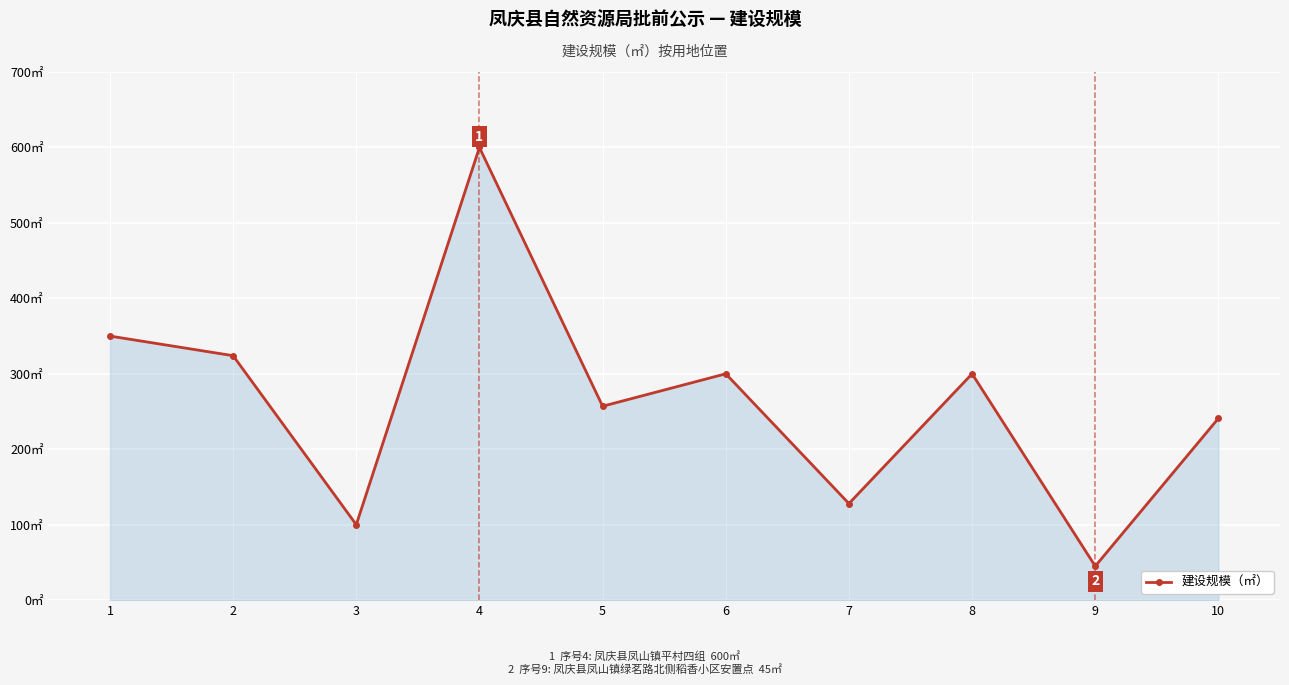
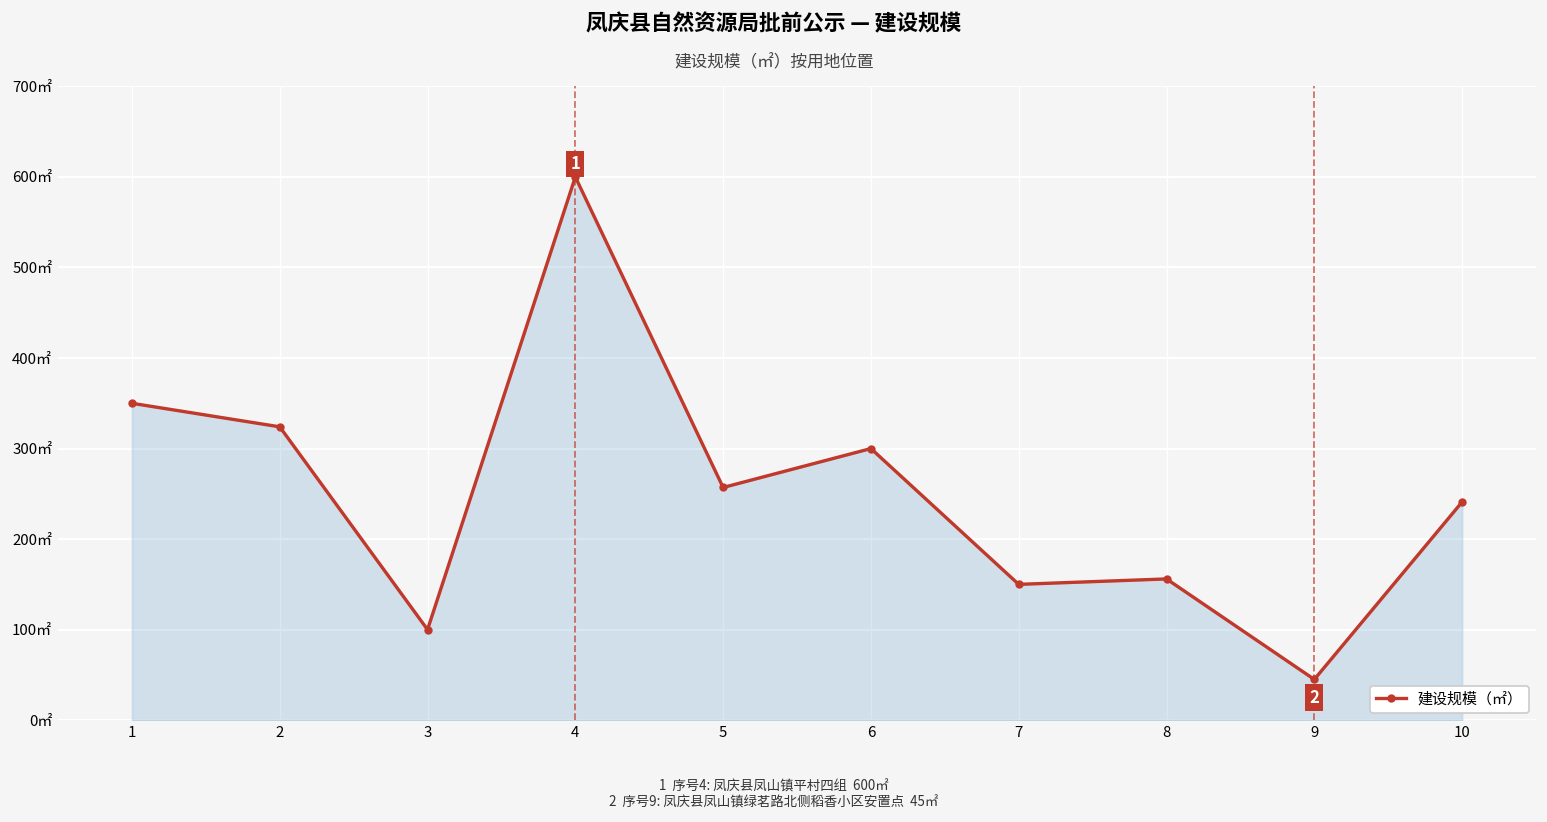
  {
    "1": "350㎡",
    "2": "320㎡",
    "3": "100㎡",
    "5": "260㎡",
    "6": "300㎡",
-   "7": "130㎡",
-   "8": "300㎡",
+   "7": "150㎡",
+   "8": "160㎡",
    "10": "240㎡"
  }
